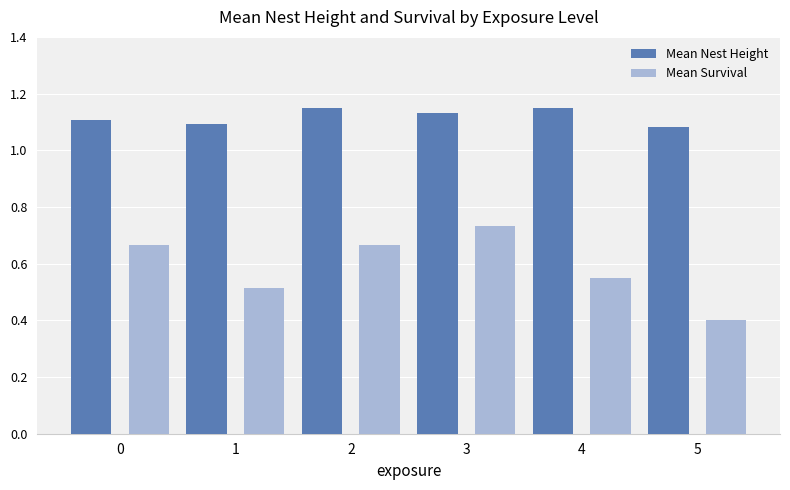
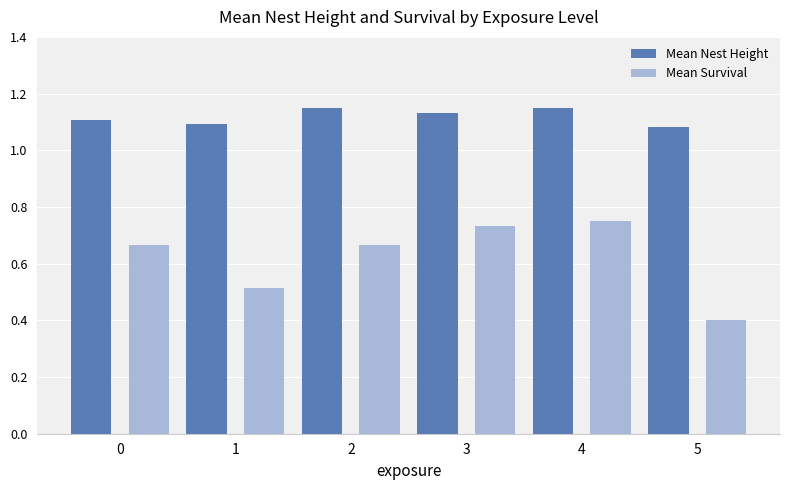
  {
    "Mean Nest Height": {
      "0": 1.11,
      "1": 1.09,
      "2": 1.15,
      "3": 1.13,
      "4": 1.15,
      "5": 1.08
    },
    "Mean Survival": {
      "0": 0.67,
      "1": 0.52,
      "2": 0.67,
      "3": 0.73,
-     "4": 0.55,
+     "4": 0.75,
      "5": 0.40
    }
  }
